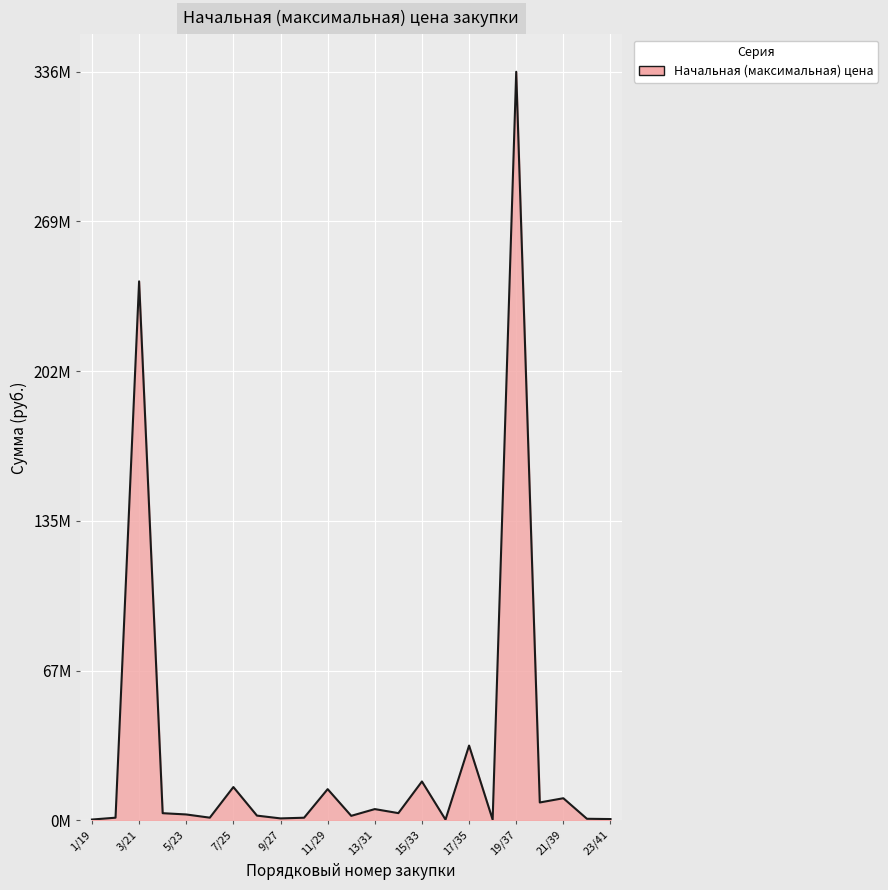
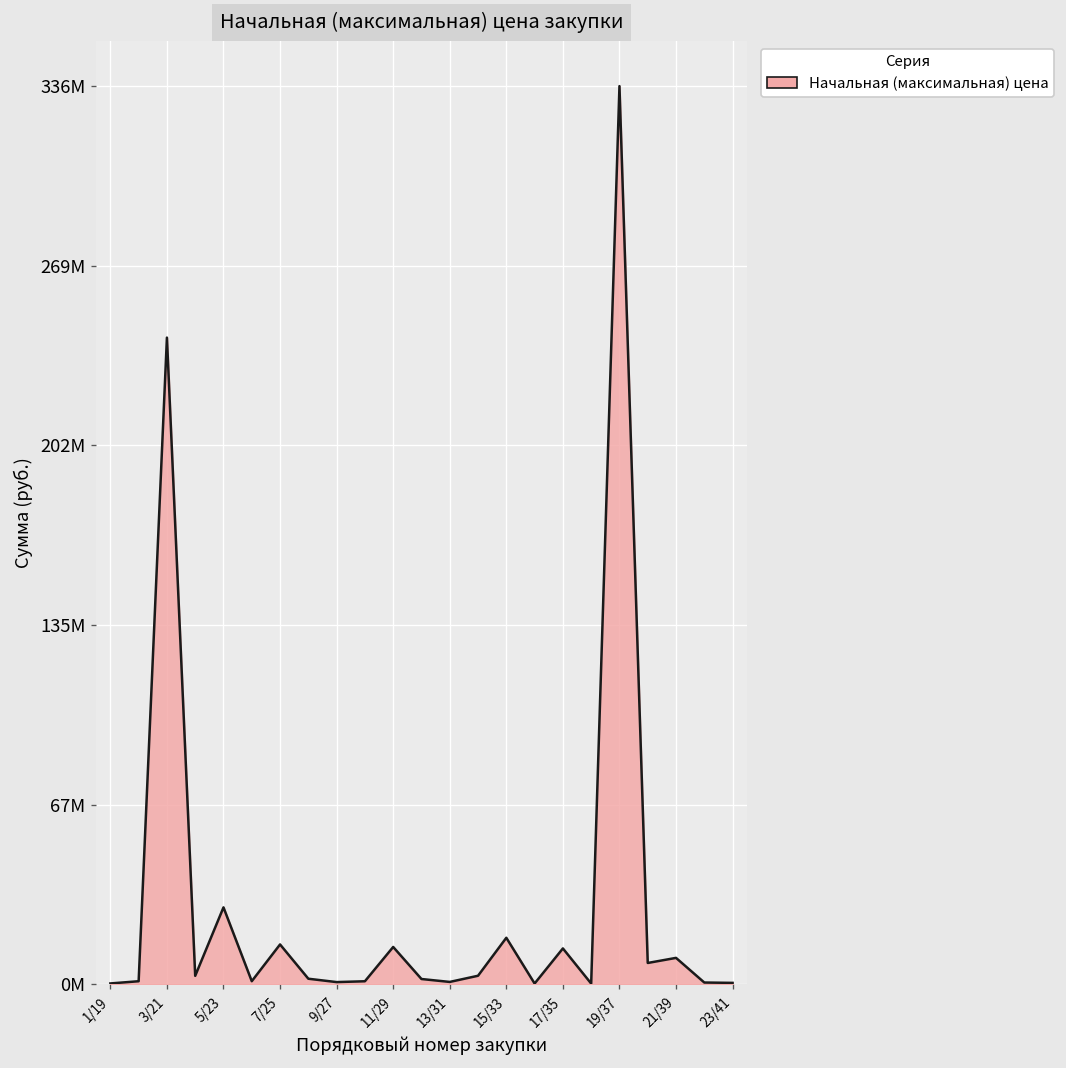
  {
    "1/19": 0,
    "3/21": 242000000,
-   "5/23": 3000000,
+   "5/23": 29000000,
    "7/25": 15000000,
    "9/27": 1000000,
    "11/29": 14000000,
-   "13/31": 5000000,
+   "13/31": 1000000,
    "15/33": 17000000,
-   "17/35": 34000000,
+   "17/35": 13000000,
    "19/37": 336000000,
    "21/39": 10000000,
    "23/41": 1000000
  }
